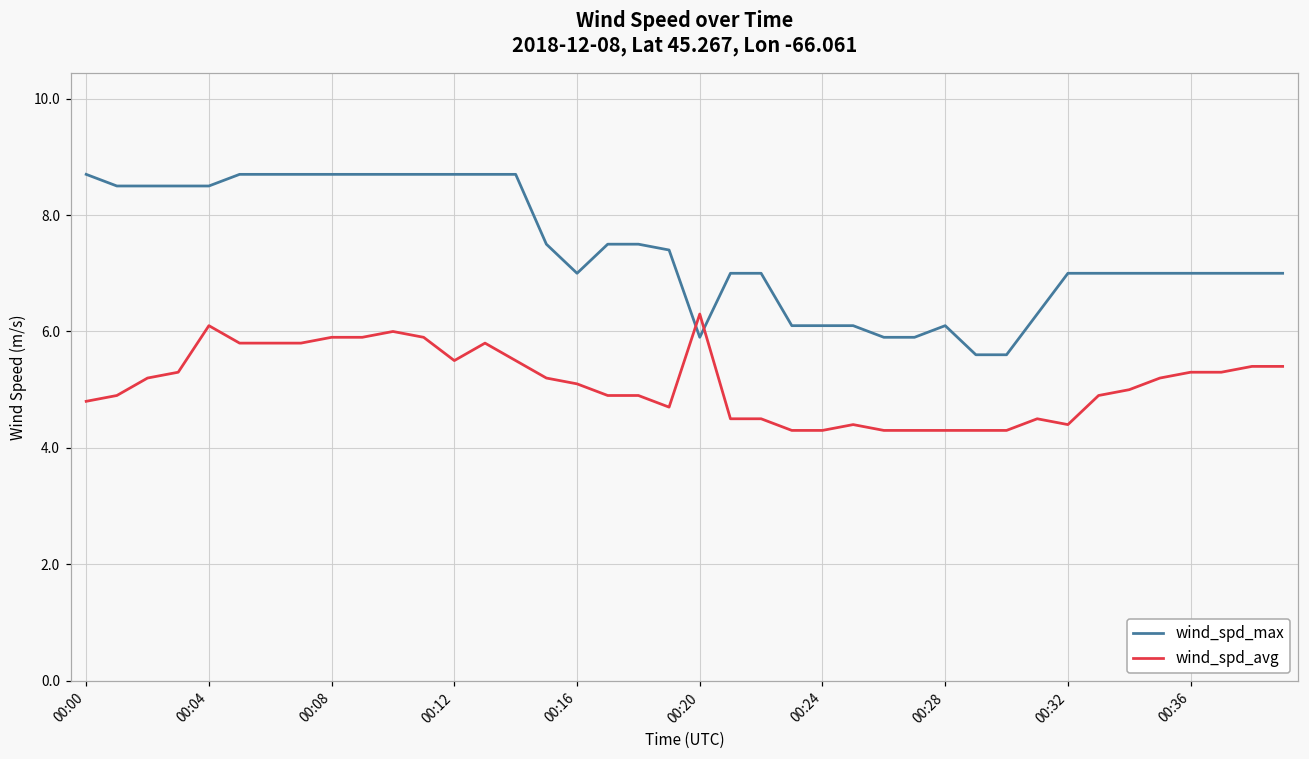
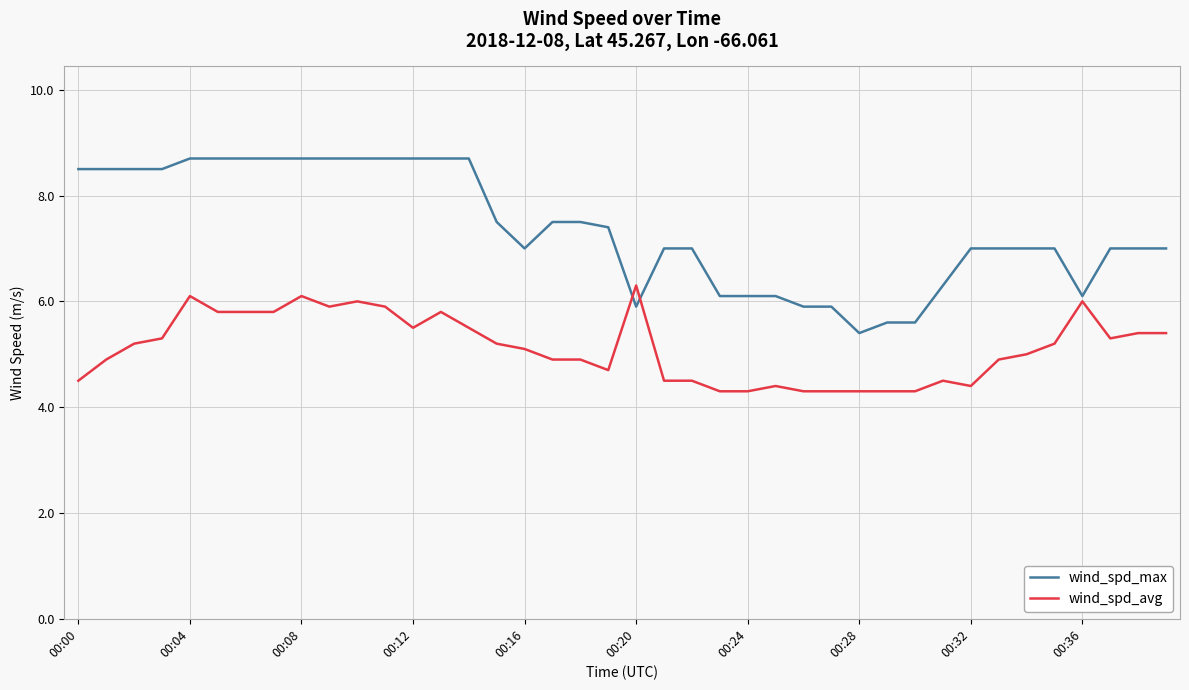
  {
    "wind_spd_max": {
-     "00:00": 8.7,
-     "00:04": 8.5,
+     "00:00": 8.5,
+     "00:04": 8.7,
      "00:08": 8.7,
      "00:12": 8.7,
      "00:16": 7.0,
      "00:20": 5.9,
      "00:24": 6.1,
-     "00:28": 6.1,
+     "00:28": 5.4,
      "00:32": 7.0,
-     "00:36": 7.0
+     "00:36": 6.1
    },
    "wind_spd_avg": {
-     "00:00": 4.8,
+     "00:00": 4.5,
      "00:04": 6.1,
-     "00:08": 5.9,
+     "00:08": 6.1,
      "00:12": 5.5,
      "00:16": 5.1,
      "00:20": 6.3,
      "00:24": 4.3,
      "00:28": 4.3,
      "00:32": 4.4,
-     "00:36": 5.3
+     "00:36": 6.0
    }
  }
